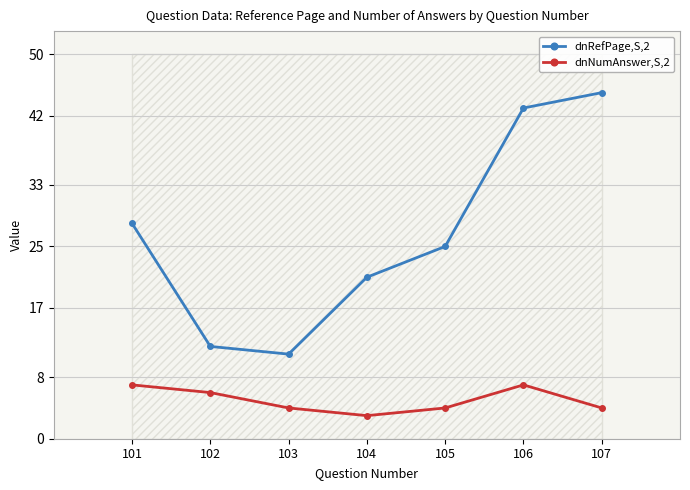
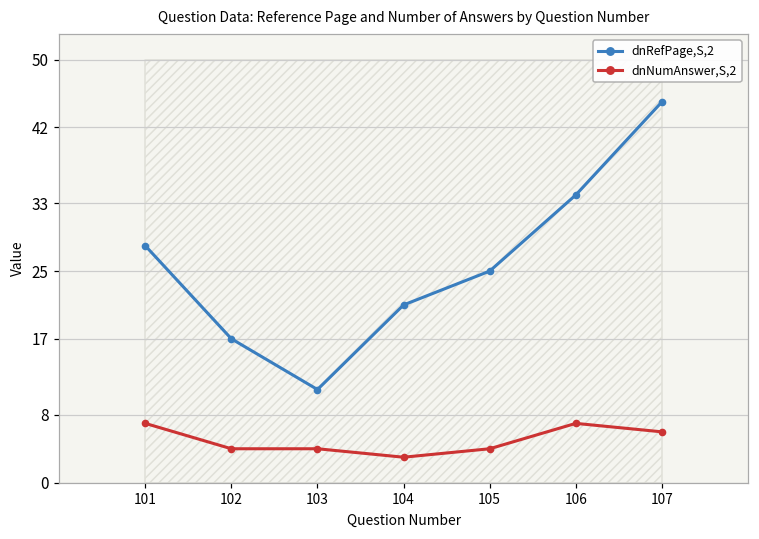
  {
    "dnRefPage,S,2": {
      "101": 28,
-     "102": 12,
+     "102": 17,
      "103": 11,
      "104": 21,
      "105": 25,
-     "106": 43,
+     "106": 34,
      "107": 45
    },
    "dnNumAnswer,S,2": {
      "101": 7,
-     "102": 6,
+     "102": 4,
      "103": 4,
      "104": 3,
      "105": 4,
      "106": 7,
-     "107": 4
+     "107": 6
    }
  }
